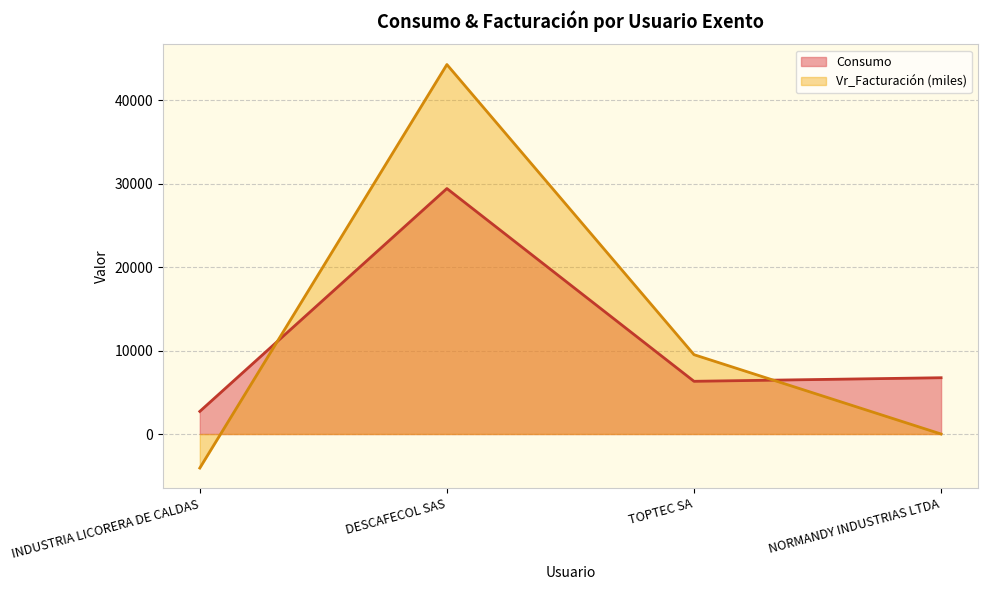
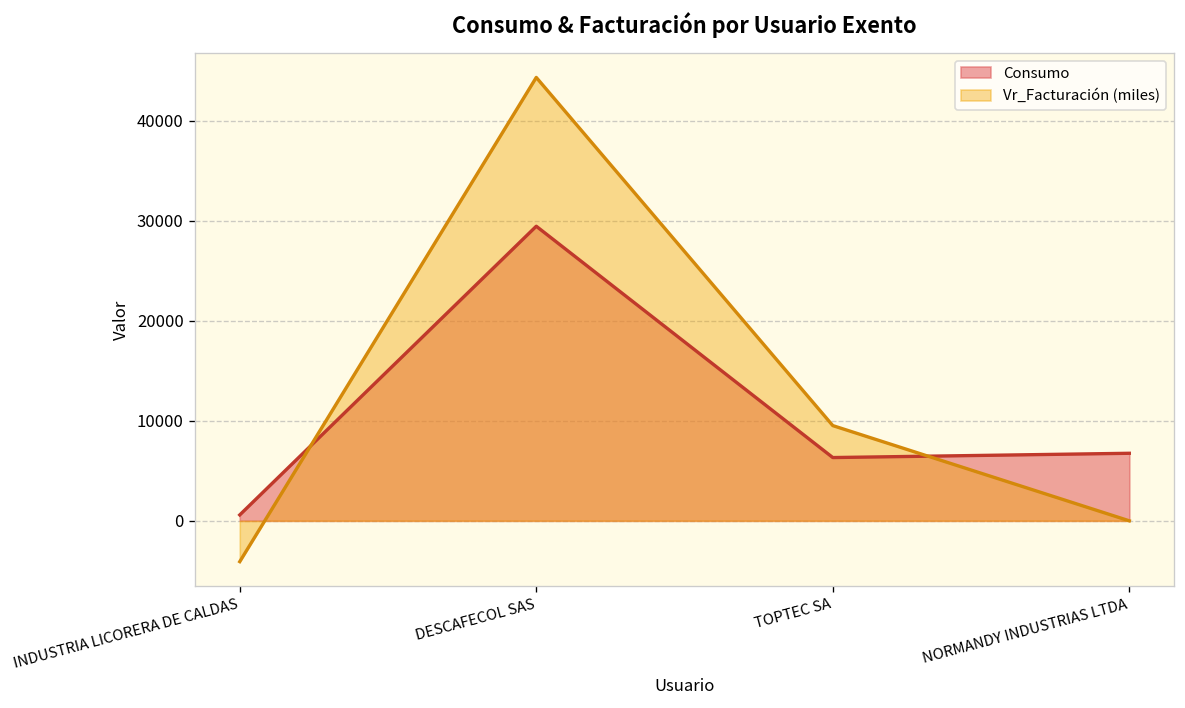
  {
    "Consumo": {
-     "INDUSTRIA LICORERA DE CALDAS": 3000,
+     "INDUSTRIA LICORERA DE CALDAS": 1000,
      "DESCAFECOL SAS": 29000,
      "TOPTEC SA": 6000,
      "NORMANDY INDUSTRIAS LTDA": 7000
    }
  }
